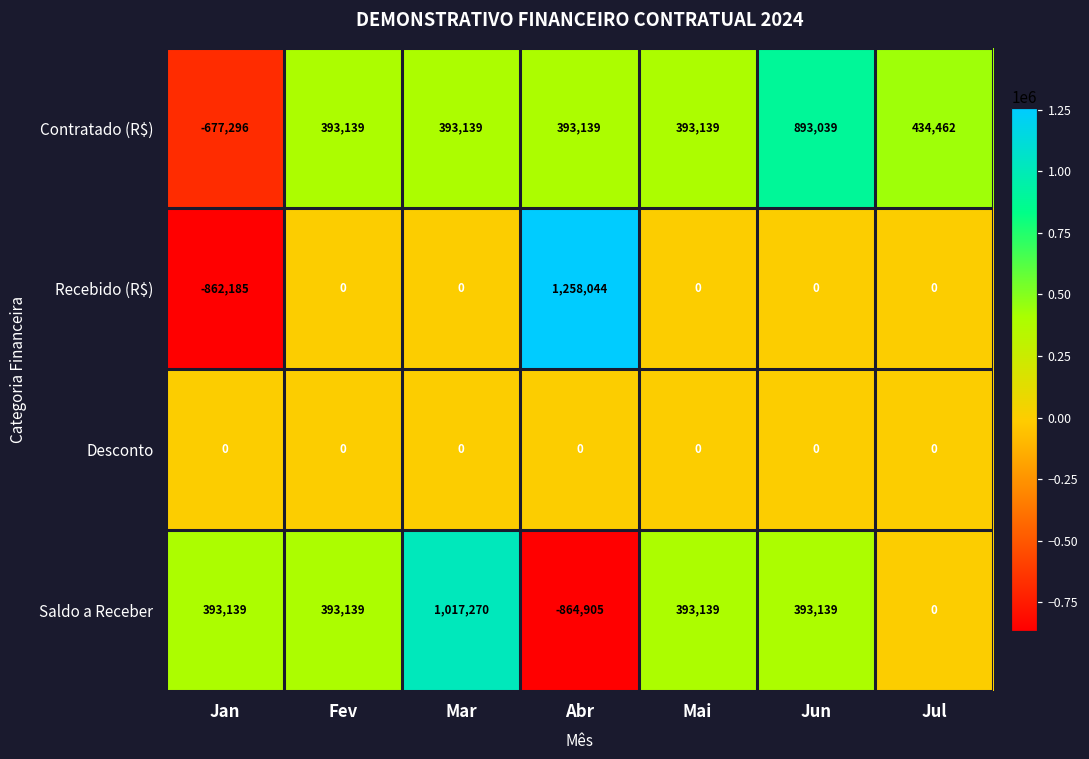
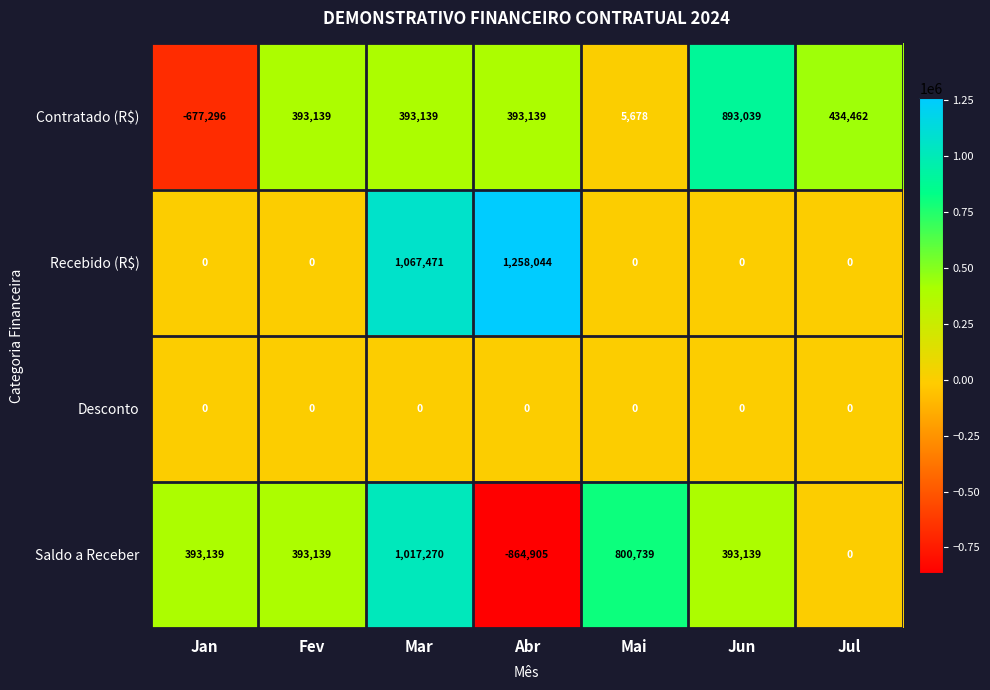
  {
    "Contratado (R$)": {
      "Jan": "-677,296",
      "Fev": "393,139",
      "Mar": "393,139",
      "Abr": "393,139",
-     "Mai": "393,139",
+     "Mai": "5,678",
      "Jun": "893,039",
      "Jul": "434,462"
    },
    "Recebido (R$)": {
-     "Jan": "-862,185",
+     "Jan": "0",
      "Fev": "0",
-     "Mar": "0",
+     "Mar": "1,067,471",
      "Abr": "1,258,044",
      "Mai": "0",
      "Jun": "0",
      "Jul": "0"
    },
    "Desconto": {
      "Jan": "0",
      "Fev": "0",
      "Mar": "0",
      "Abr": "0",
      "Mai": "0",
      "Jun": "0",
      "Jul": "0"
    },
    "Saldo a Receber": {
      "Jan": "393,139",
      "Fev": "393,139",
      "Mar": "1,017,270",
      "Abr": "-864,905",
-     "Mai": "393,139",
+     "Mai": "800,739",
      "Jun": "393,139",
      "Jul": "0"
    }
  }
